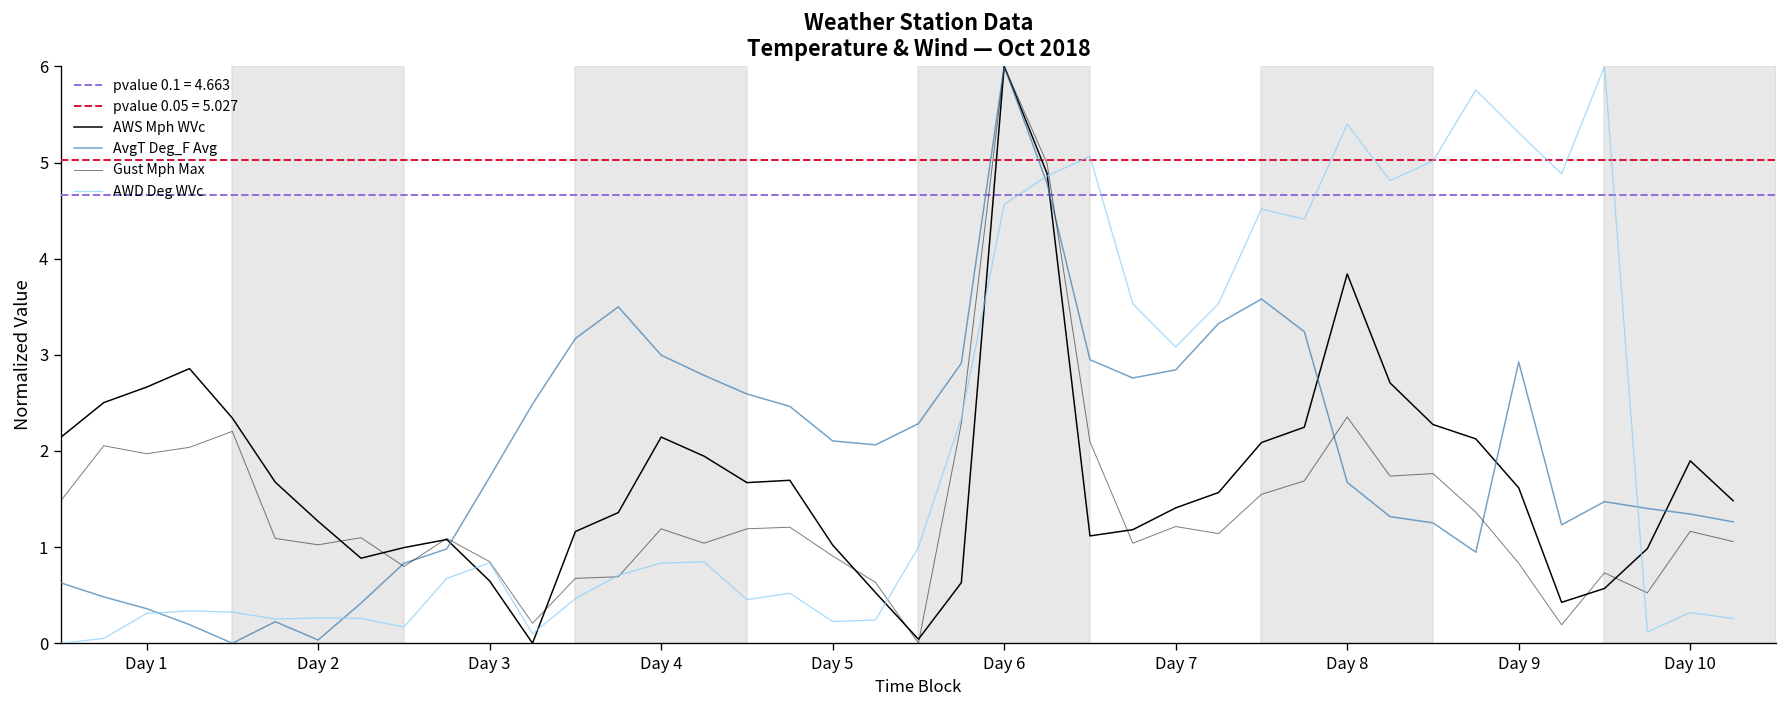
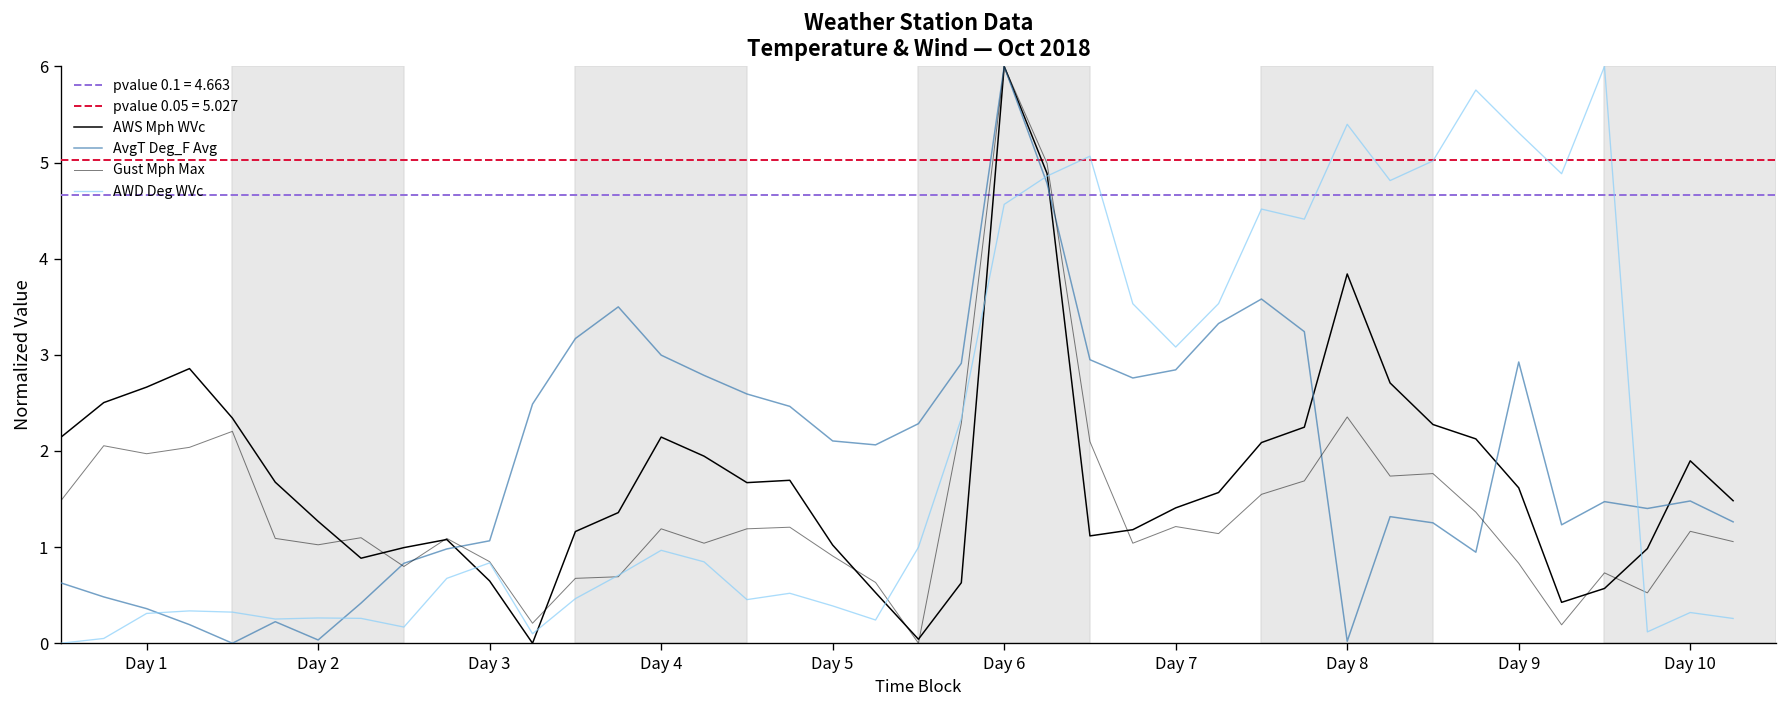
  {
    "AvgT Deg_F Avg": {
      "Day 1": 0.4,
      "Day 2": 0.0,
-     "Day 3": 1.7,
+     "Day 3": 1.1,
      "Day 4": 3.0,
      "Day 5": 2.1,
      "Day 7": 2.8,
-     "Day 8": 1.7,
+     "Day 8": 0.0,
      "Day 9": 2.9,
-     "Day 10": 1.3
+     "Day 10": 1.5
    },
    "AWD Deg WVc": {
      "Day 1": 0.3,
      "Day 2": 0.3,
-     "Day 4": 0.8,
-     "Day 5": 0.2,
+     "Day 4": 1.0,
+     "Day 5": 0.4,
      "Day 6": 4.6,
      "Day 7": 3.1,
      "Day 8": 5.4,
      "Day 9": 5.3,
      "Day 10": 0.3
    }
  }
